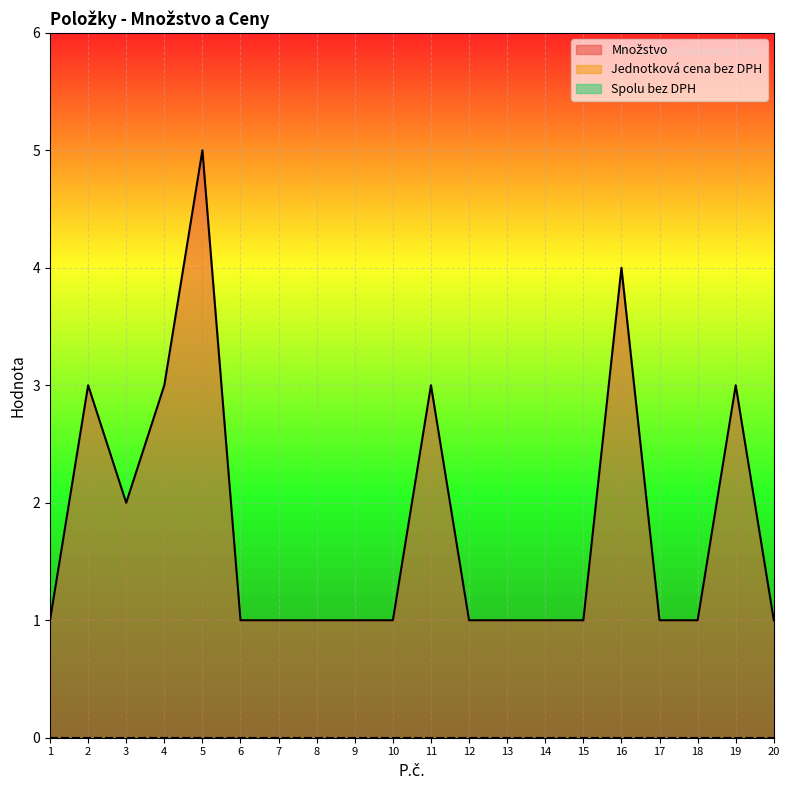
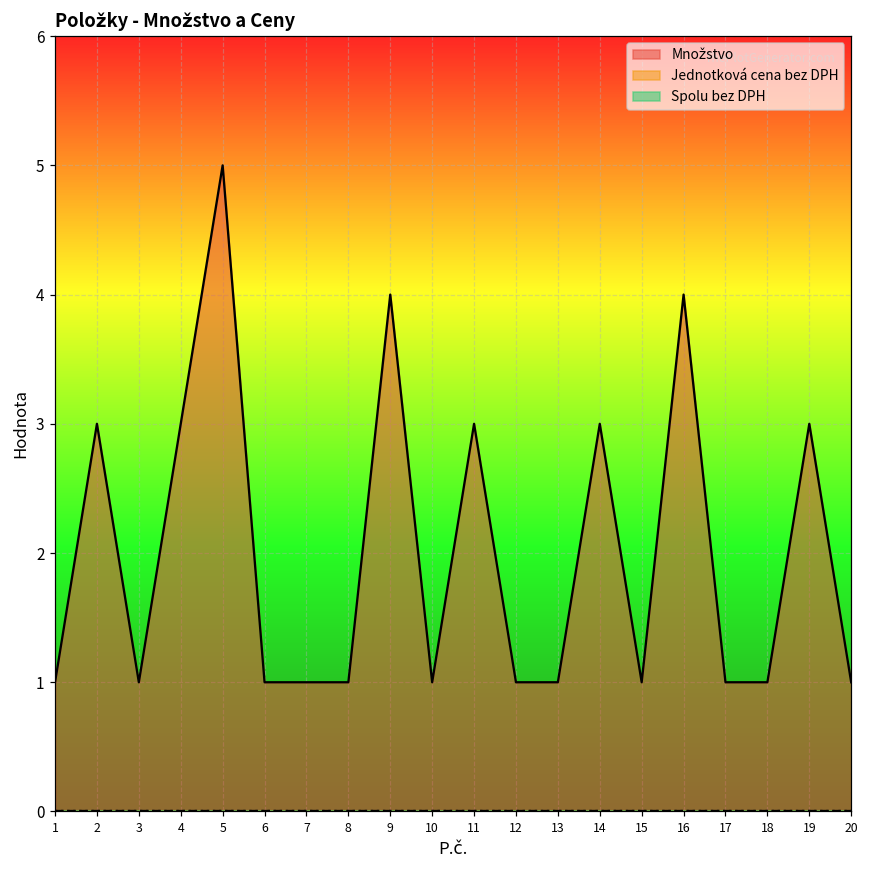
  {
    "Množstvo": {
      "1": 1,
      "2": 3,
-     "3": 2,
+     "3": 1,
      "4": 3,
      "5": 5,
      "6": 1,
      "7": 1,
      "8": 1,
-     "9": 1,
+     "9": 4,
      "10": 1,
      "11": 3,
      "12": 1,
      "13": 1,
-     "14": 1,
+     "14": 3,
      "15": 1,
      "16": 4,
      "17": 1,
      "18": 1,
      "19": 3,
      "20": 1
    },
    "Spolu bez DPH": {
      "1": 0,
      "2": 0,
      "3": 0,
      "4": 0,
      "5": 0,
      "6": 0,
      "7": 0,
      "8": 0,
      "9": 0,
      "10": 0,
      "11": 0,
      "12": 0,
      "13": 0,
      "14": 0,
      "15": 0,
      "16": 0,
      "17": 0,
      "18": 0,
      "19": 0,
      "20": 0
    }
  }
